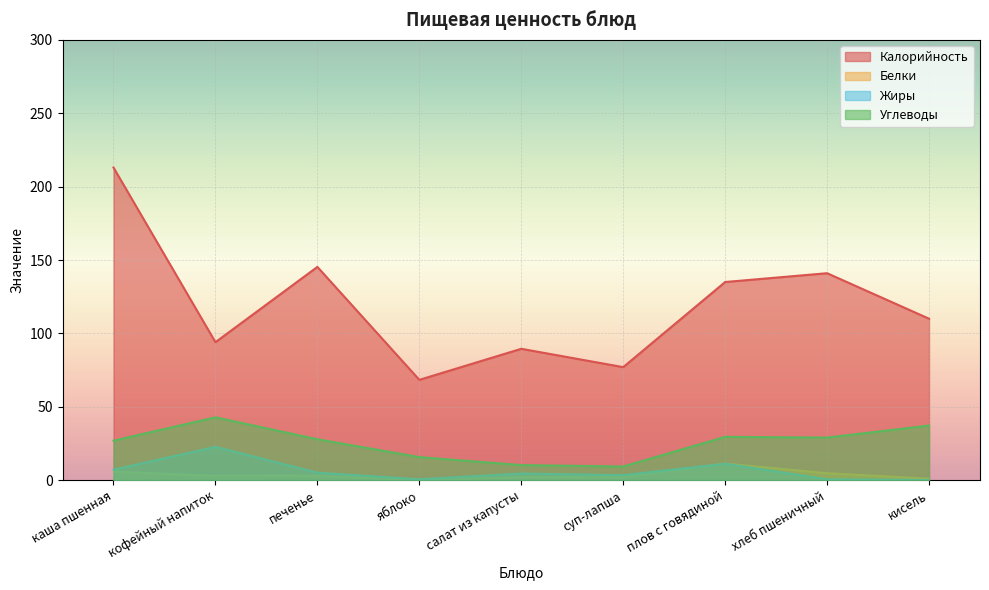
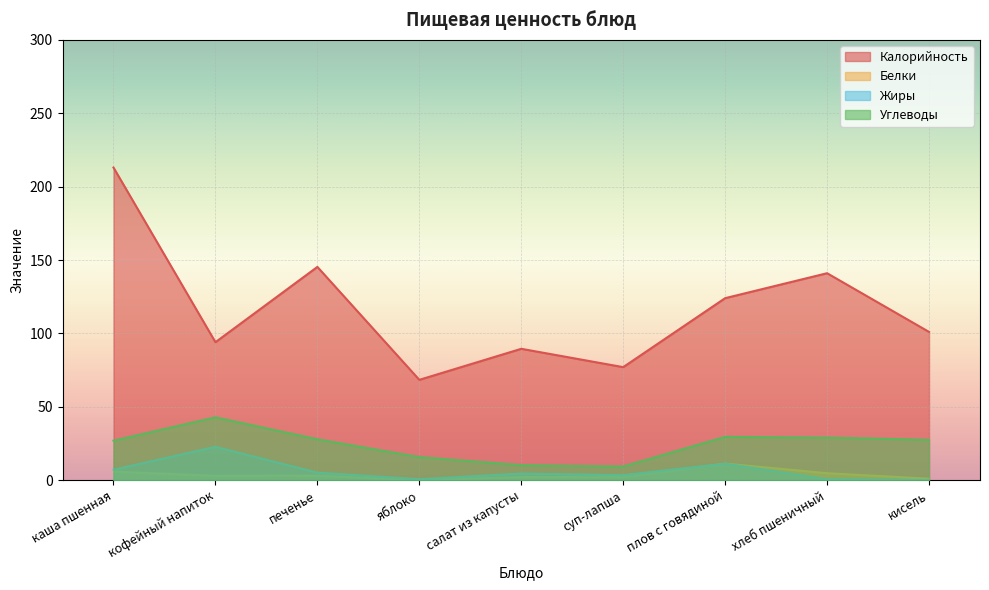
  {
    "Калорийность": {
      "каша пшенная": 213,
      "кофейный напиток": 94,
      "печенье": 145,
      "яблоко": 68,
      "салат из капусты": 90,
      "суп-лапша": 77,
-     "плов с говядиной": 135,
+     "плов с говядиной": 124,
      "хлеб пшеничный": 141,
-     "кисель": 110
+     "кисель": 101
    },
    "Белки": {
      "кофейный напиток": 3,
      "печенье": 3,
      "салат из капусты": 2,
      "хлеб пшеничный": 5
    },
    "Жиры": {
      "кофейный напиток": 23,
      "печенье": 5,
      "салат из капусты": 5,
      "хлеб пшеничный": 1
    },
    "Углеводы": {
      "каша пшенная": 27,
      "кофейный напиток": 43,
      "печенье": 28,
      "яблоко": 16,
      "салат из капусты": 10,
      "суп-лапша": 9,
      "плов с говядиной": 30,
      "хлеб пшеничный": 29,
-     "кисель": 37
+     "кисель": 28
    }
  }
